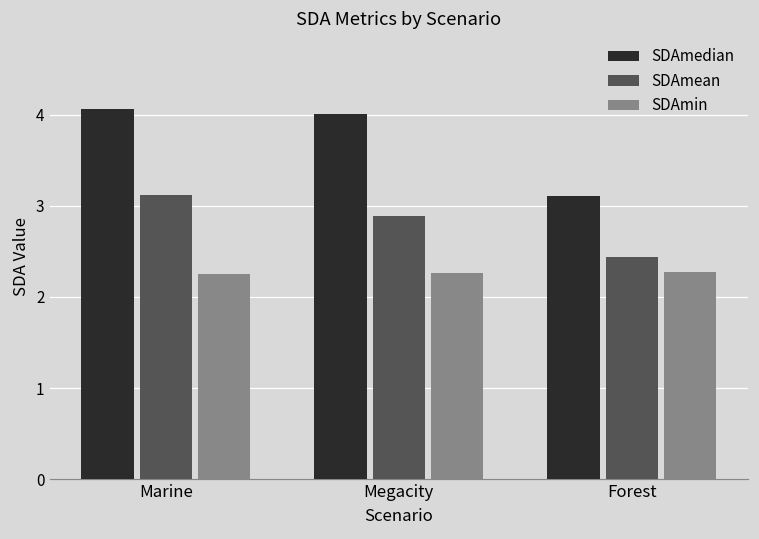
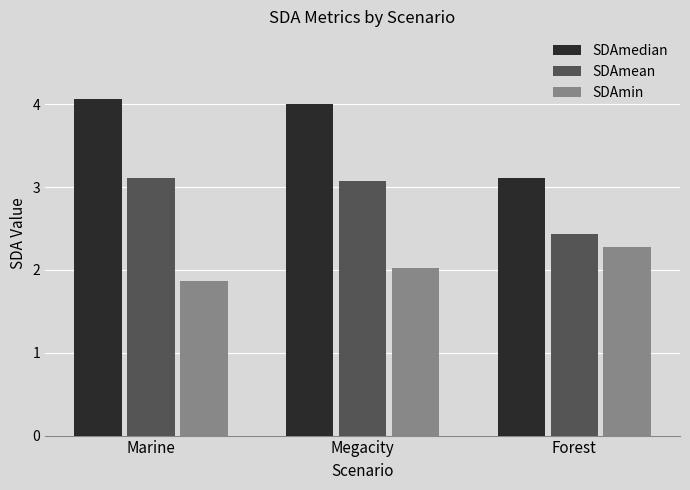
  {
    "SDAmedian": {
      "Marine": 4.1,
      "Megacity": 4.0,
      "Forest": 3.1
    },
    "SDAmean": {
      "Marine": 3.1,
-     "Megacity": 2.9,
+     "Megacity": 3.1,
      "Forest": 2.4
    },
    "SDAmin": {
-     "Marine": 2.3,
-     "Megacity": 2.3,
+     "Marine": 1.9,
+     "Megacity": 2.0,
      "Forest": 2.3
    }
  }
